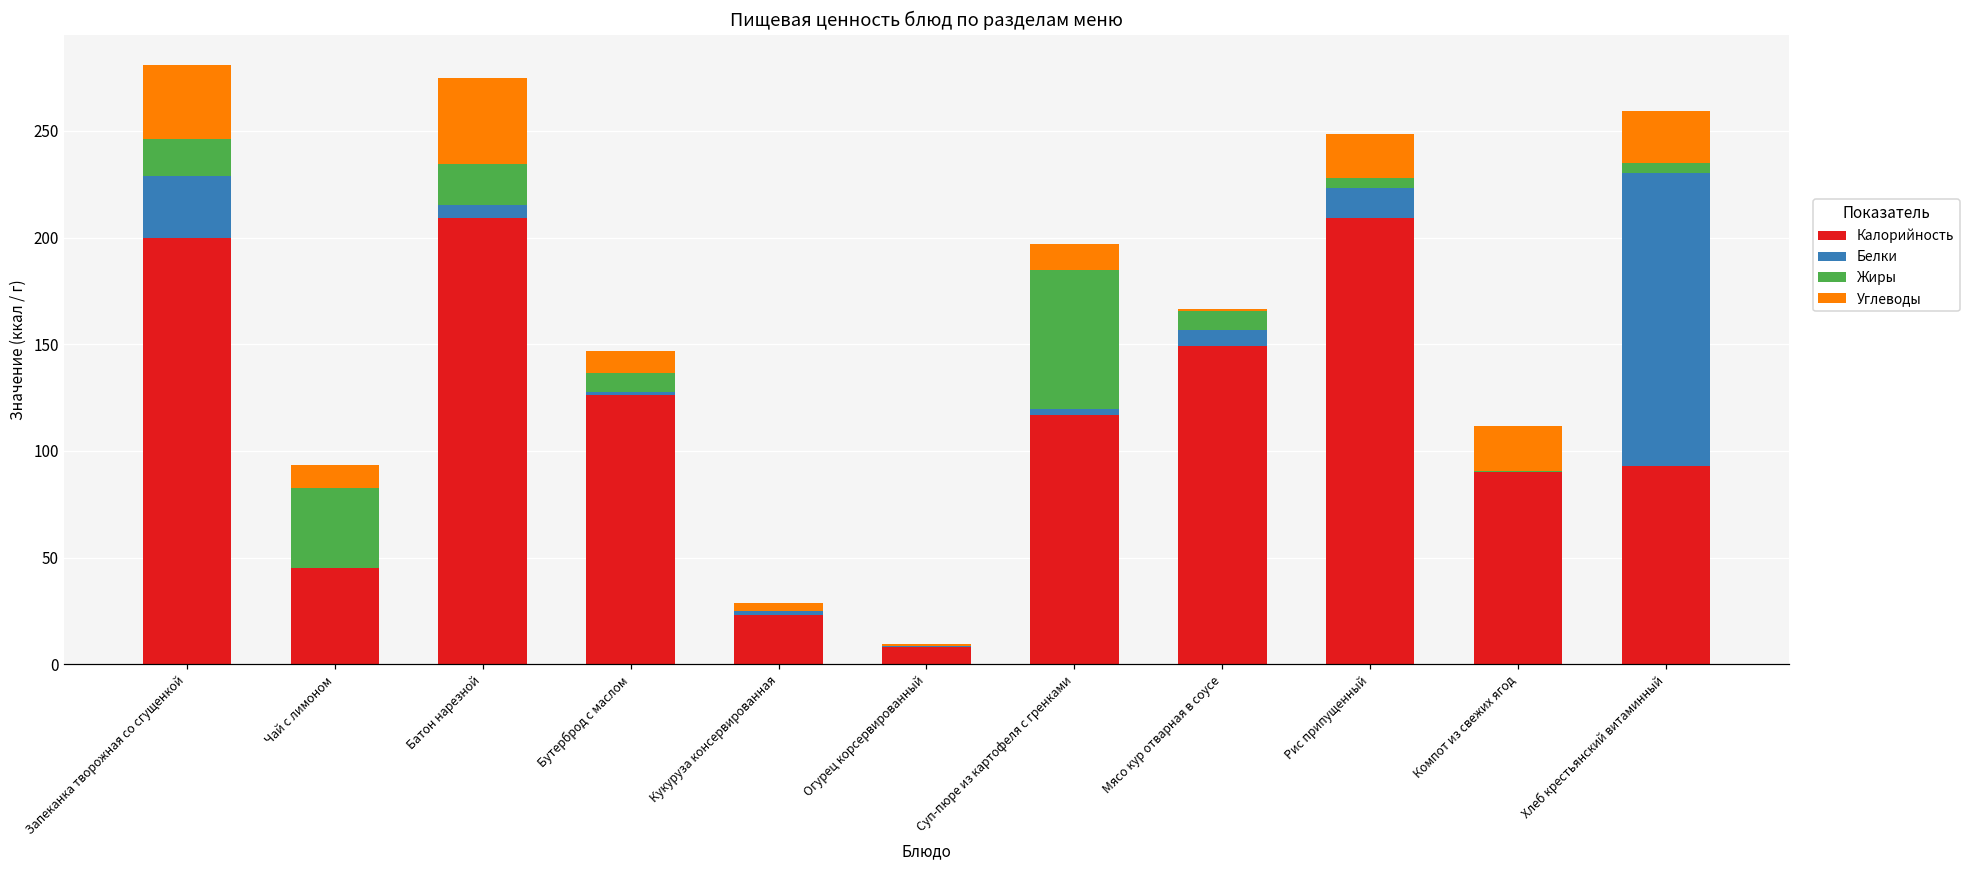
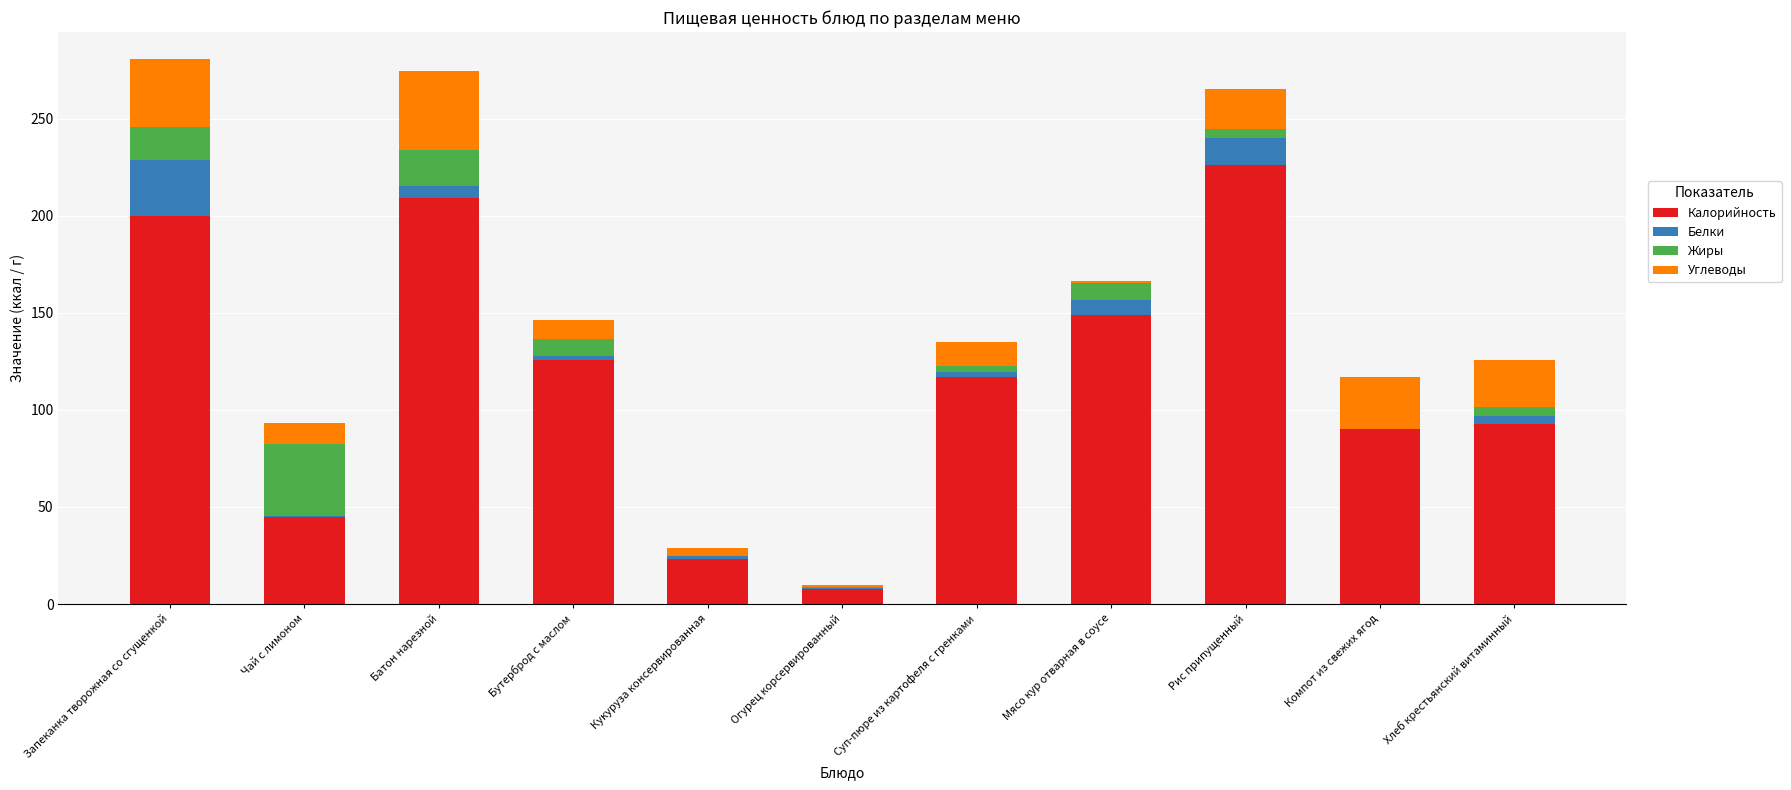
  {
    "Калорийность": {
      "Запеканка творожная со сгущенкой": 200,
      "Чай с лимоном": 45,
      "Батон нарезной": 209,
      "Бутерброд с маслом": 126,
      "Кукуруза консервированная": 23,
      "Огурец корсервированный": 8,
      "Суп-пюре из картофеля с гренками": 117,
      "Мясо кур отварная в соусе": 149,
-     "Рис припущенный": 209,
+     "Рис припущенный": 226,
      "Компот из свежих ягод": 90,
      "Хлеб крестьянский витаминный": 93
    },
    "Белки": {
      "Запеканка творожная со сгущенкой": 29,
      "Батон нарезной": 6,
      "Бутерброд с маслом": 2,
      "Кукуруза консервированная": 2,
      "Суп-пюре из картофеля с гренками": 3,
      "Мясо кур отварная в соусе": 8,
      "Рис припущенный": 14,
-     "Хлеб крестьянский витаминный": 137
+     "Хлеб крестьянский витаминный": 4
    },
    "Жиры": {
      "Запеканка творожная со сгущенкой": 17,
      "Чай с лимоном": 37,
      "Батон нарезной": 19,
      "Бутерброд с маслом": 9,
-     "Суп-пюре из картофеля с гренками": 65,
+     "Суп-пюре из картофеля с гренками": 3,
      "Мясо кур отварная в соусе": 9,
      "Рис припущенный": 5,
      "Хлеб крестьянский витаминный": 5
    },
    "Углеводы": {
      "Запеканка творожная со сгущенкой": 35,
      "Чай с лимоном": 11,
      "Батон нарезной": 40,
      "Бутерброд с маслом": 10,
      "Кукуруза консервированная": 4,
      "Суп-пюре из картофеля с гренками": 12,
      "Мясо кур отварная в соусе": 1,
      "Рис припущенный": 21,
-     "Компот из свежих ягод": 22,
+     "Компот из свежих ягод": 27,
      "Хлеб крестьянский витаминный": 24
    }
  }
